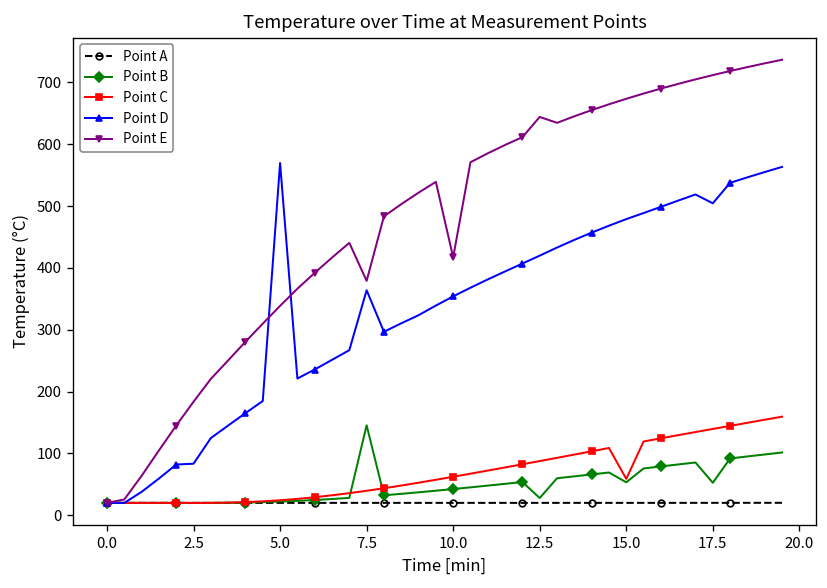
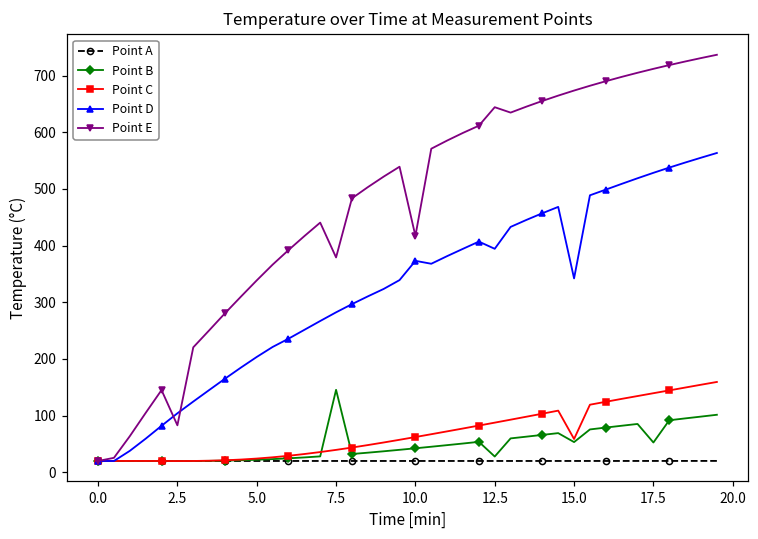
  {
    "Point A": {
      "7.5": 20,
      "10.0": 20,
      "12.5": 20,
      "15.0": 20,
      "17.5": 20
    },
    "Point B": {
      "7.5": 150,
      "10.0": 40,
      "12.5": 30,
      "15.0": 50,
      "17.5": 50
    },
    "Point C": {
      "7.5": 40,
      "10.0": 60,
      "12.5": 90,
      "15.0": 60,
      "17.5": 140
    },
    "Point D": {
-     "2.5": 80,
-     "5.0": 570,
-     "7.5": 360,
-     "10.0": 350,
-     "12.5": 420,
-     "15.0": 480,
-     "17.5": 500
+     "2.5": 100,
+     "5.0": 200,
+     "7.5": 280,
+     "10.0": 370,
+     "12.5": 390,
+     "15.0": 340,
+     "17.5": 530
    },
    "Point E": {
-     "2.5": 180,
+     "2.5": 80,
      "5.0": 340,
      "7.5": 380,
      "10.0": 420,
      "12.5": 640,
      "15.0": 670,
      "17.5": 710
    }
  }
